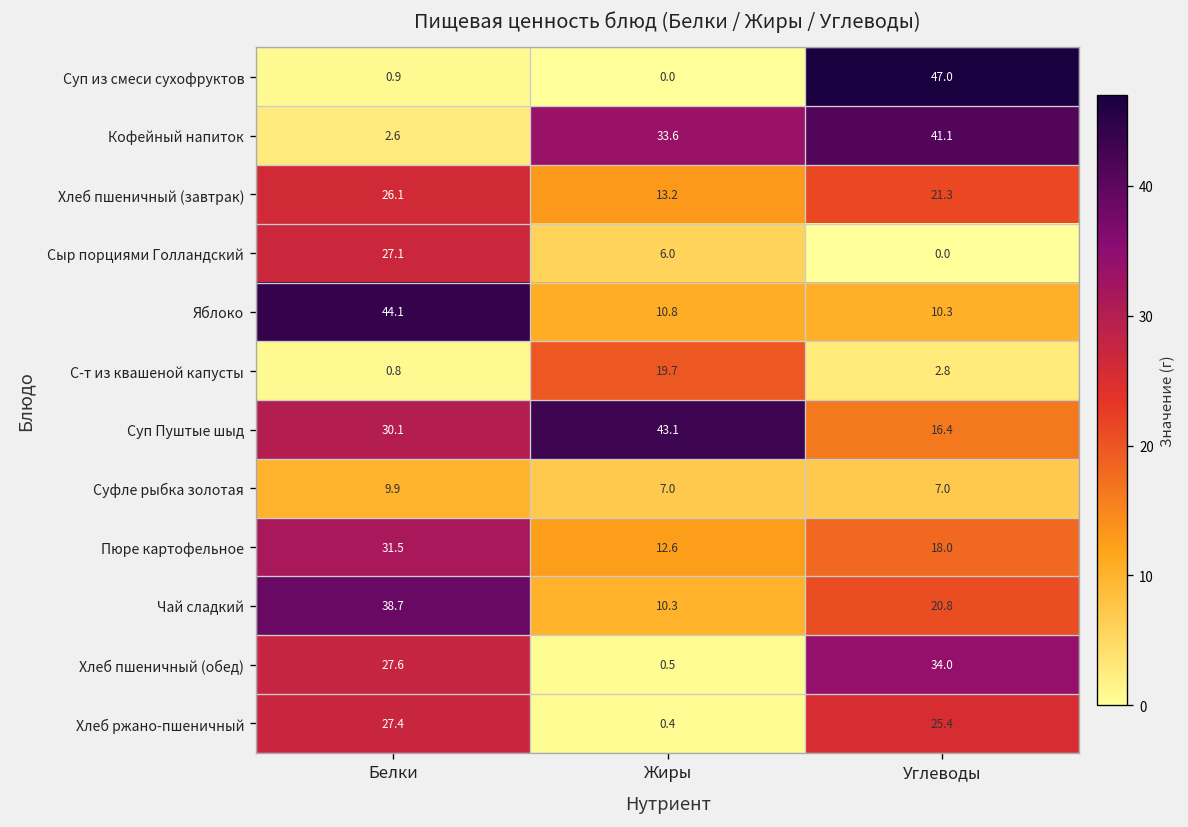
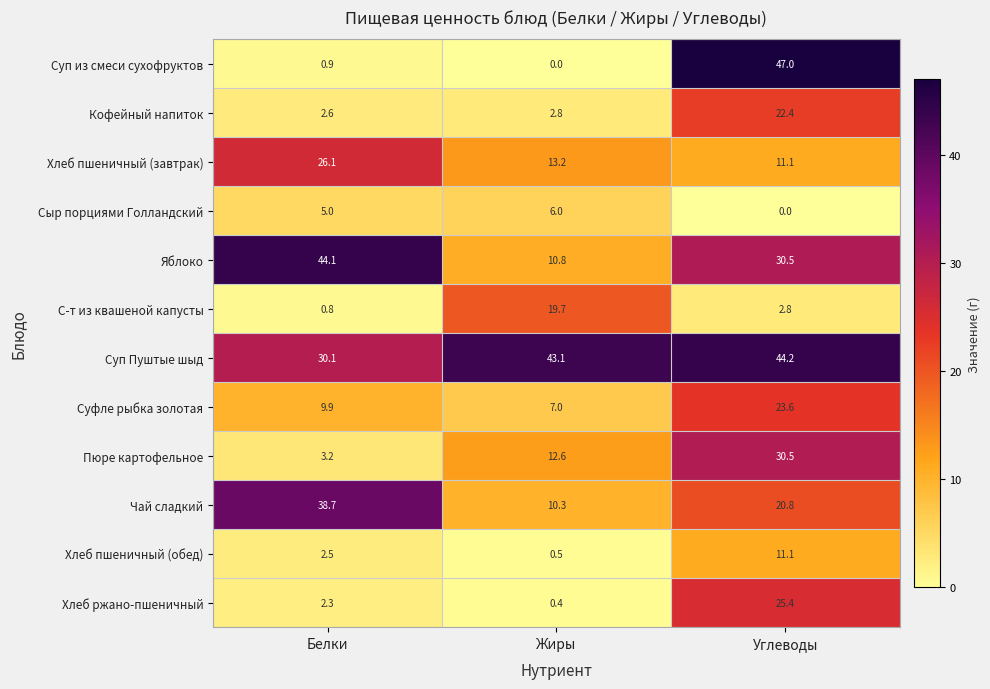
  {
    "Суп из смеси сухофруктов": {
      "Белки": 0.9,
      "Жиры": 0.0,
      "Углеводы": 47.0
    },
    "Кофейный напиток": {
      "Белки": 2.6,
-     "Жиры": 33.6,
-     "Углеводы": 41.1
+     "Жиры": 2.8,
+     "Углеводы": 22.4
    },
    "Хлеб пшеничный (завтрак)": {
      "Белки": 26.1,
      "Жиры": 13.2,
-     "Углеводы": 21.3
+     "Углеводы": 11.1
    },
    "Сыр порциями Голландский": {
-     "Белки": 27.1,
+     "Белки": 5.0,
      "Жиры": 6.0,
      "Углеводы": 0.0
    },
    "Яблоко": {
      "Белки": 44.1,
      "Жиры": 10.8,
-     "Углеводы": 10.3
+     "Углеводы": 30.5
    },
    "С-т из квашеной капусты": {
      "Белки": 0.8,
      "Жиры": 19.7,
      "Углеводы": 2.8
    },
    "Суп Пуштые шыд": {
      "Белки": 30.1,
      "Жиры": 43.1,
-     "Углеводы": 16.4
+     "Углеводы": 44.2
    },
    "Суфле рыбка золотая": {
      "Белки": 9.9,
      "Жиры": 7.0,
-     "Углеводы": 7.0
+     "Углеводы": 23.6
    },
    "Пюре картофельное": {
-     "Белки": 31.5,
+     "Белки": 3.2,
      "Жиры": 12.6,
-     "Углеводы": 18.0
+     "Углеводы": 30.5
    },
    "Чай сладкий": {
      "Белки": 38.7,
      "Жиры": 10.3,
      "Углеводы": 20.8
    },
    "Хлеб пшеничный (обед)": {
-     "Белки": 27.6,
+     "Белки": 2.5,
      "Жиры": 0.5,
-     "Углеводы": 34.0
+     "Углеводы": 11.1
    },
    "Хлеб ржано-пшеничный": {
-     "Белки": 27.4,
+     "Белки": 2.3,
      "Жиры": 0.4,
      "Углеводы": 25.4
    }
  }
